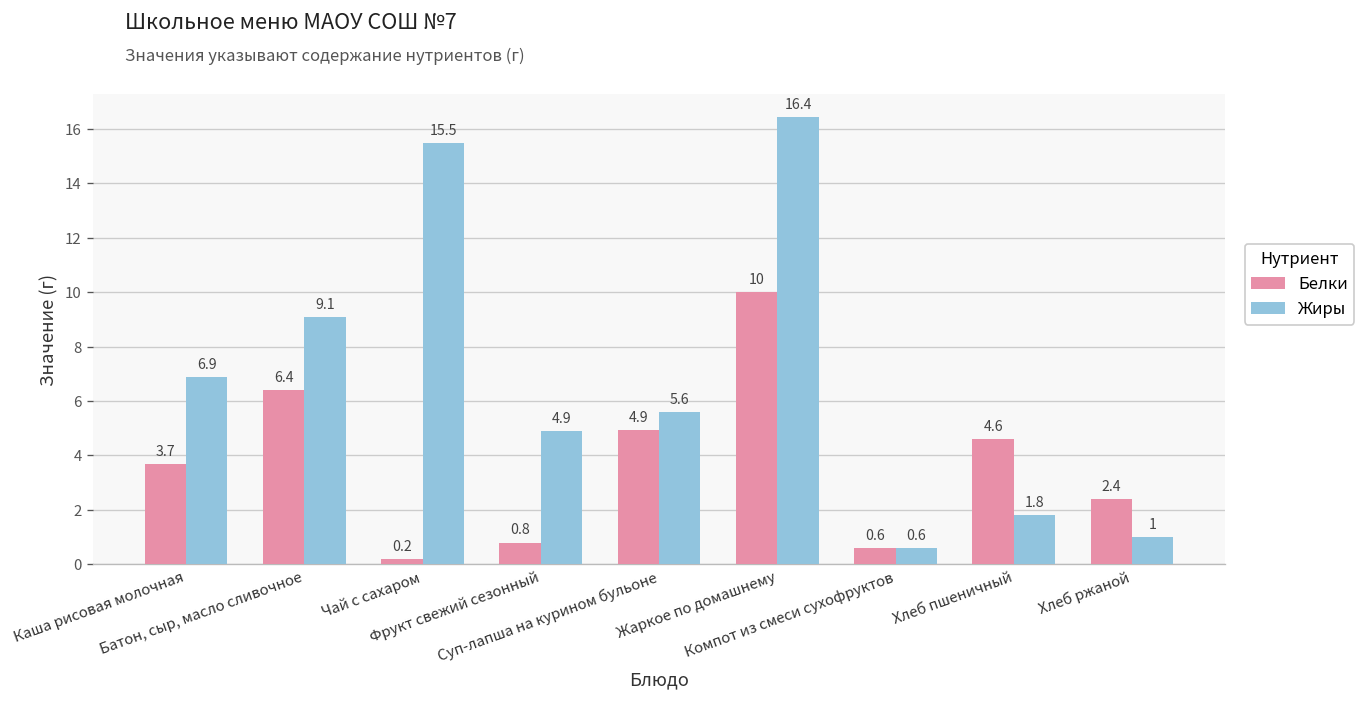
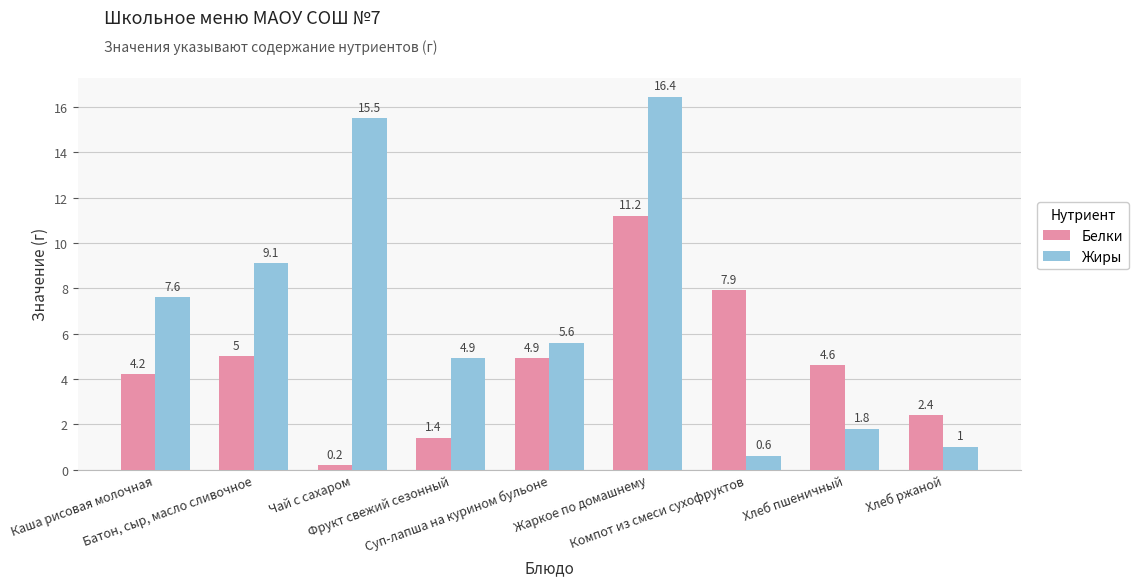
  {
    "Белки": {
-     "Каша рисовая молочная": 3.7,
-     "Батон, сыр, масло сливочное": 6.4,
+     "Каша рисовая молочная": 4.2,
+     "Батон, сыр, масло сливочное": 5,
      "Чай с сахаром": 0.2,
-     "Фрукт свежий сезонный": 0.8,
+     "Фрукт свежий сезонный": 1.4,
      "Суп-лапша на курином бульоне": 4.9,
-     "Жаркое по домашнему": 10,
-     "Компот из смеси сухофруктов": 0.6,
+     "Жаркое по домашнему": 11.2,
+     "Компот из смеси сухофруктов": 7.9,
      "Хлеб пшеничный": 4.6,
      "Хлеб ржаной": 2.4
    },
    "Жиры": {
-     "Каша рисовая молочная": 6.9,
+     "Каша рисовая молочная": 7.6,
      "Батон, сыр, масло сливочное": 9.1,
      "Чай с сахаром": 15.5,
      "Фрукт свежий сезонный": 4.9,
      "Суп-лапша на курином бульоне": 5.6,
      "Жаркое по домашнему": 16.4,
      "Компот из смеси сухофруктов": 0.6,
      "Хлеб пшеничный": 1.8,
      "Хлеб ржаной": 1
    }
  }
